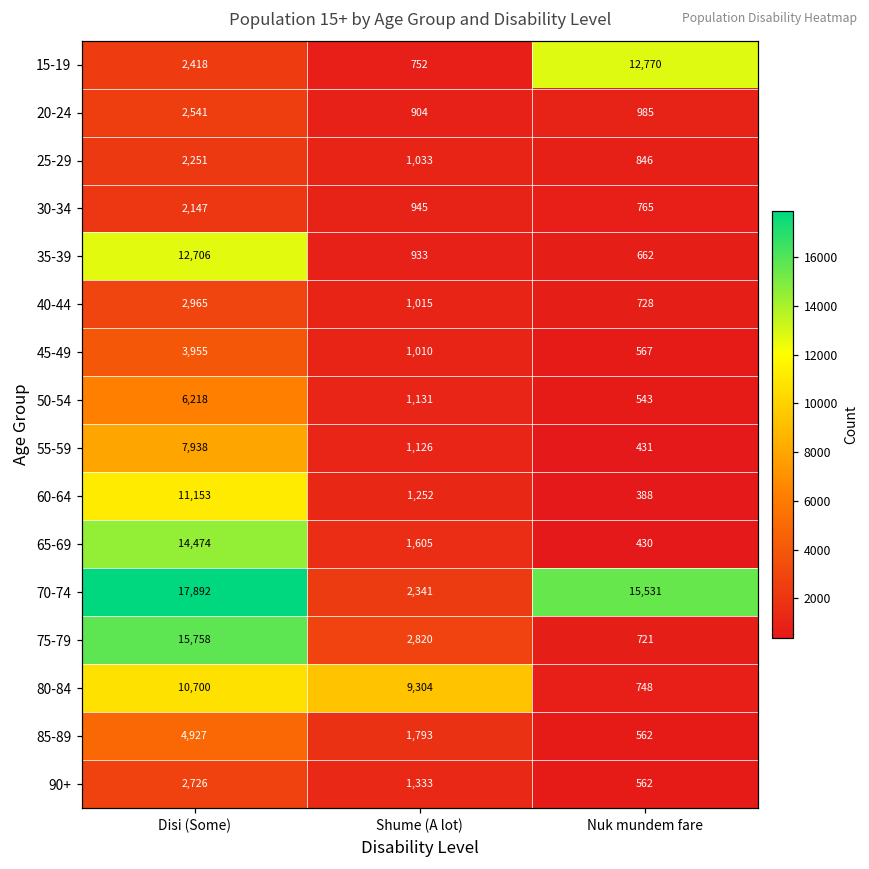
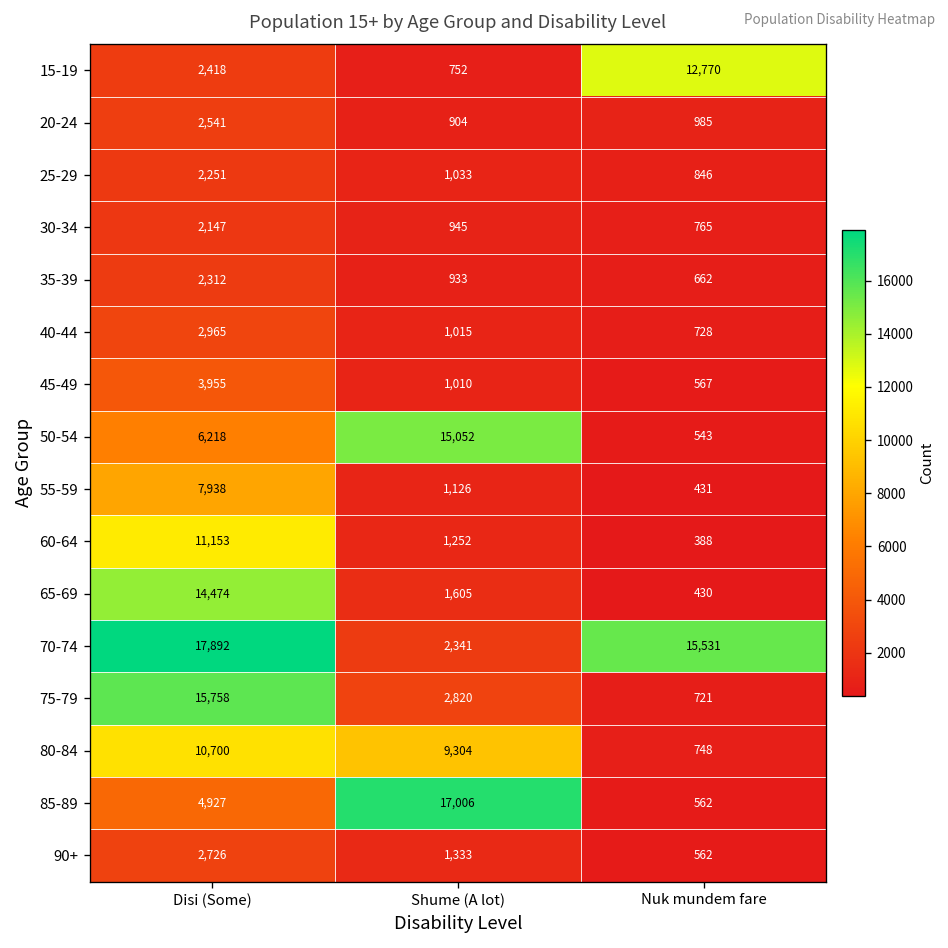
  {
    "15-19": {
      "Disi (Some)": "2,418",
      "Shume (A lot)": "752",
      "Nuk mundem fare": "12,770"
    },
    "20-24": {
      "Disi (Some)": "2,541",
      "Shume (A lot)": "904",
      "Nuk mundem fare": "985"
    },
    "25-29": {
      "Disi (Some)": "2,251",
      "Shume (A lot)": "1,033",
      "Nuk mundem fare": "846"
    },
    "30-34": {
      "Disi (Some)": "2,147",
      "Shume (A lot)": "945",
      "Nuk mundem fare": "765"
    },
    "35-39": {
-     "Disi (Some)": "12,706",
+     "Disi (Some)": "2,312",
      "Shume (A lot)": "933",
      "Nuk mundem fare": "662"
    },
    "40-44": {
      "Disi (Some)": "2,965",
      "Shume (A lot)": "1,015",
      "Nuk mundem fare": "728"
    },
    "45-49": {
      "Disi (Some)": "3,955",
      "Shume (A lot)": "1,010",
      "Nuk mundem fare": "567"
    },
    "50-54": {
      "Disi (Some)": "6,218",
-     "Shume (A lot)": "1,131",
+     "Shume (A lot)": "15,052",
      "Nuk mundem fare": "543"
    },
    "55-59": {
      "Disi (Some)": "7,938",
      "Shume (A lot)": "1,126",
      "Nuk mundem fare": "431"
    },
    "60-64": {
      "Disi (Some)": "11,153",
      "Shume (A lot)": "1,252",
      "Nuk mundem fare": "388"
    },
    "65-69": {
      "Disi (Some)": "14,474",
      "Shume (A lot)": "1,605",
      "Nuk mundem fare": "430"
    },
    "70-74": {
      "Disi (Some)": "17,892",
      "Shume (A lot)": "2,341",
      "Nuk mundem fare": "15,531"
    },
    "75-79": {
      "Disi (Some)": "15,758",
      "Shume (A lot)": "2,820",
      "Nuk mundem fare": "721"
    },
    "80-84": {
      "Disi (Some)": "10,700",
      "Shume (A lot)": "9,304",
      "Nuk mundem fare": "748"
    },
    "85-89": {
      "Disi (Some)": "4,927",
-     "Shume (A lot)": "1,793",
+     "Shume (A lot)": "17,006",
      "Nuk mundem fare": "562"
    },
    "90+": {
      "Disi (Some)": "2,726",
      "Shume (A lot)": "1,333",
      "Nuk mundem fare": "562"
    }
  }
